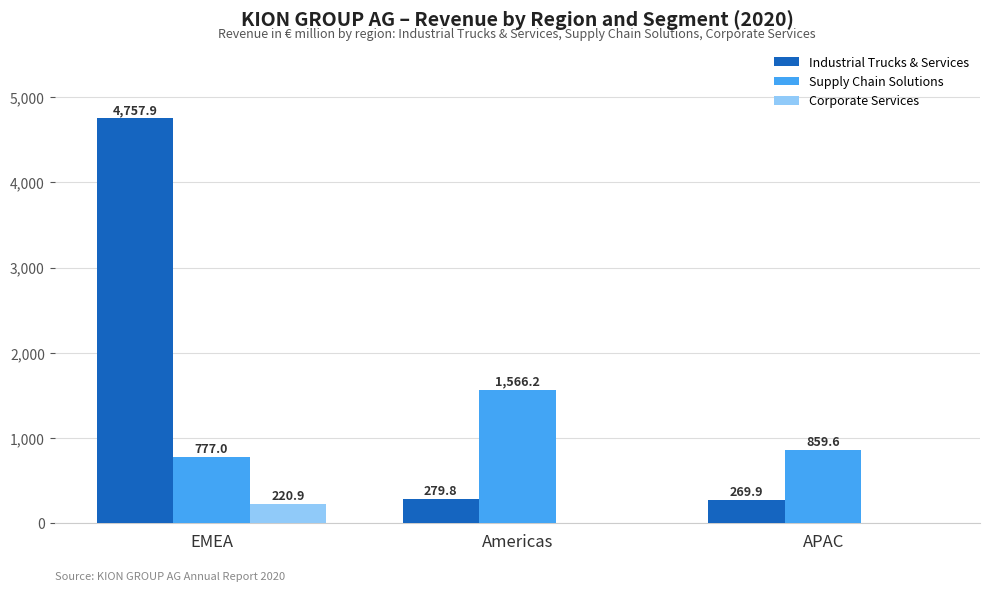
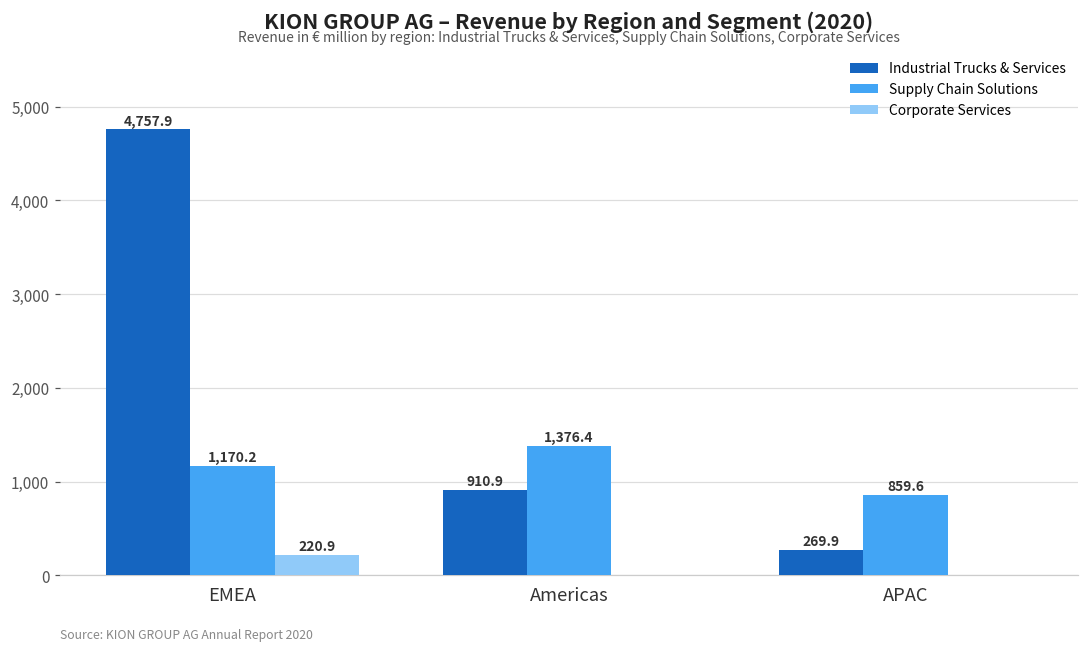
  {
    "Industrial Trucks & Services": {
      "EMEA": "4,757.9",
-     "Americas": "279.8",
+     "Americas": "910.9",
      "APAC": "269.9"
    },
    "Supply Chain Solutions": {
-     "EMEA": "777.0",
-     "Americas": "1,566.2",
+     "EMEA": "1,170.2",
+     "Americas": "1,376.4",
      "APAC": "859.6"
    },
    "Corporate Services": {
      "EMEA": "220.9"
    }
  }
